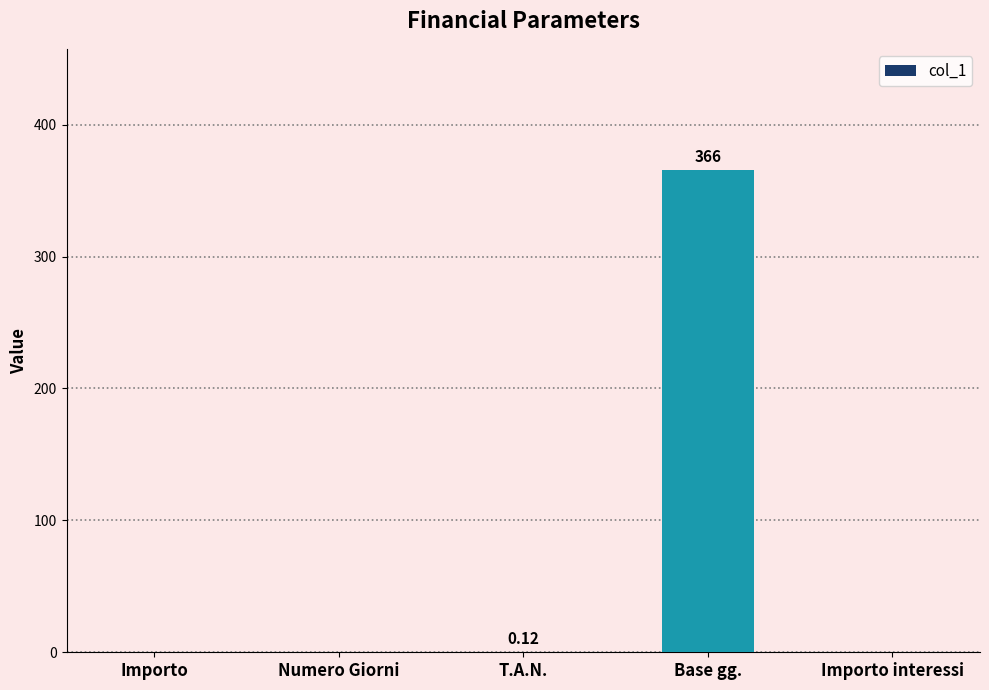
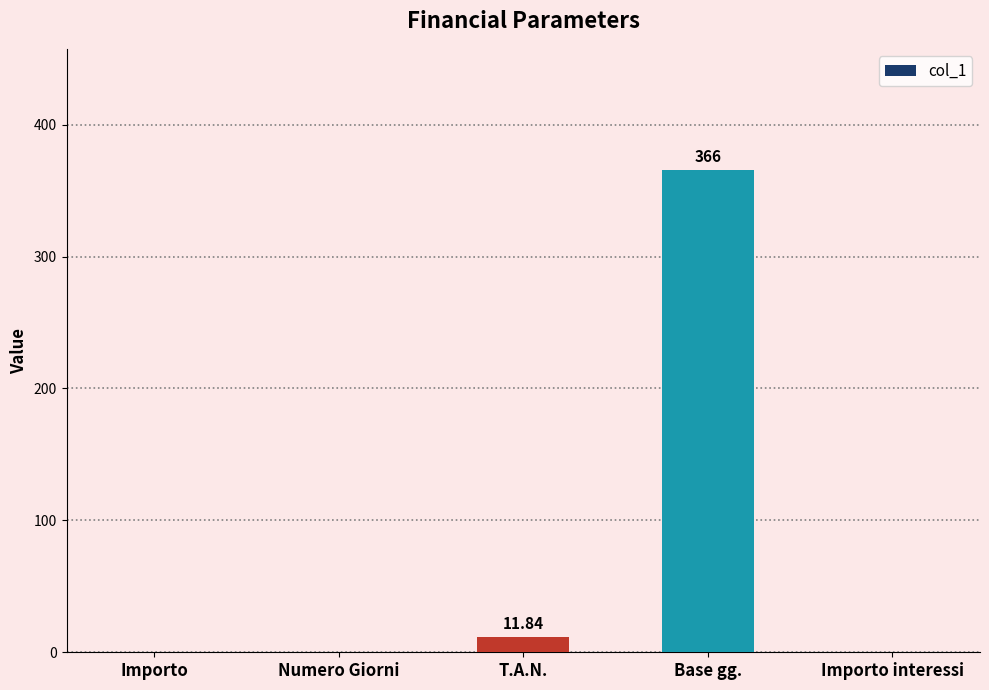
  {
-   "T.A.N.": 0.12,
+   "T.A.N.": 11.84,
    "Base gg.": 366
  }
